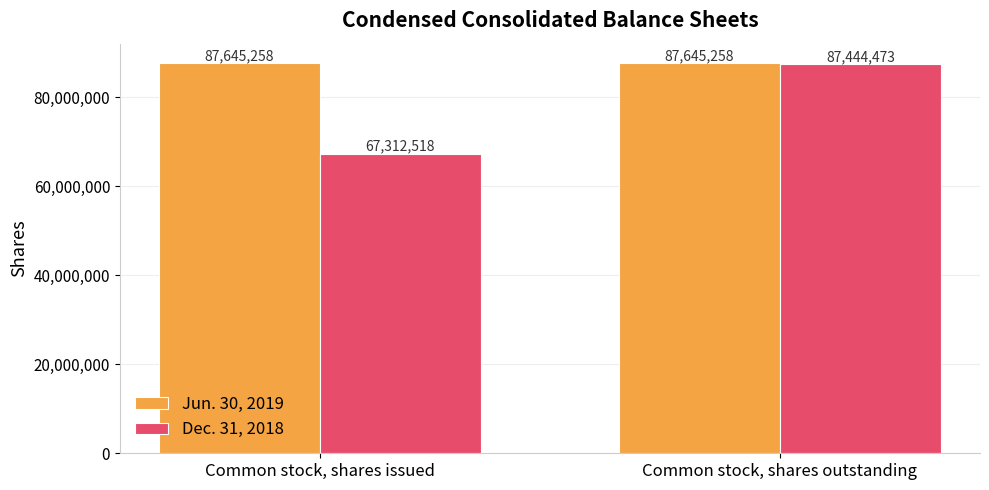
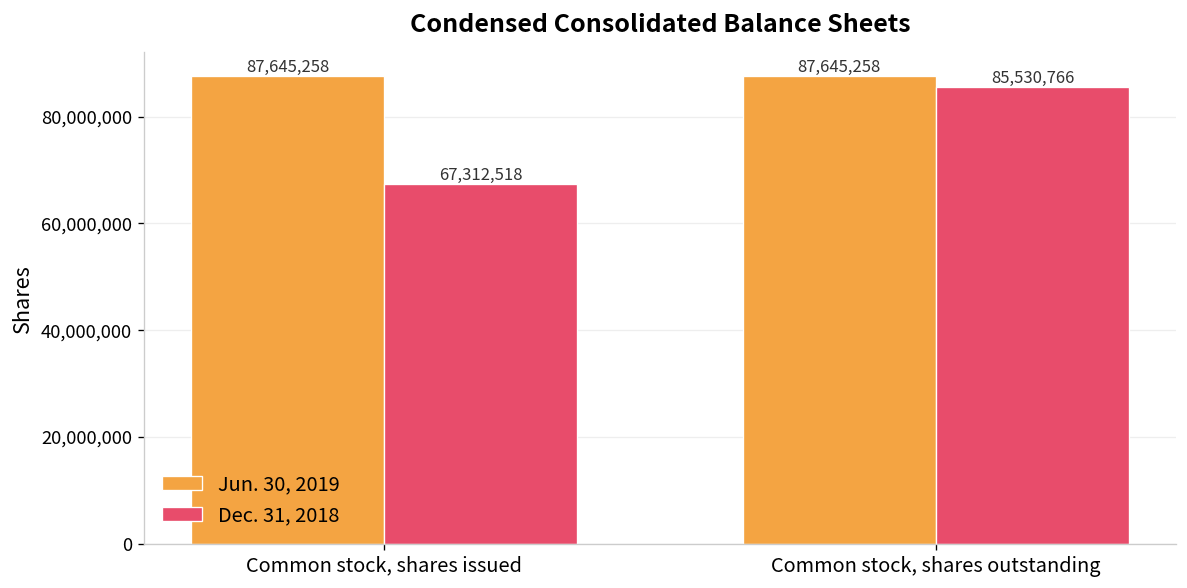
  {
    "Jun. 30, 2019": {
      "Common stock, shares issued": "87,645,258",
      "Common stock, shares outstanding": "87,645,258"
    },
    "Dec. 31, 2018": {
      "Common stock, shares issued": "67,312,518",
-     "Common stock, shares outstanding": "87,444,473"
+     "Common stock, shares outstanding": "85,530,766"
    }
  }
